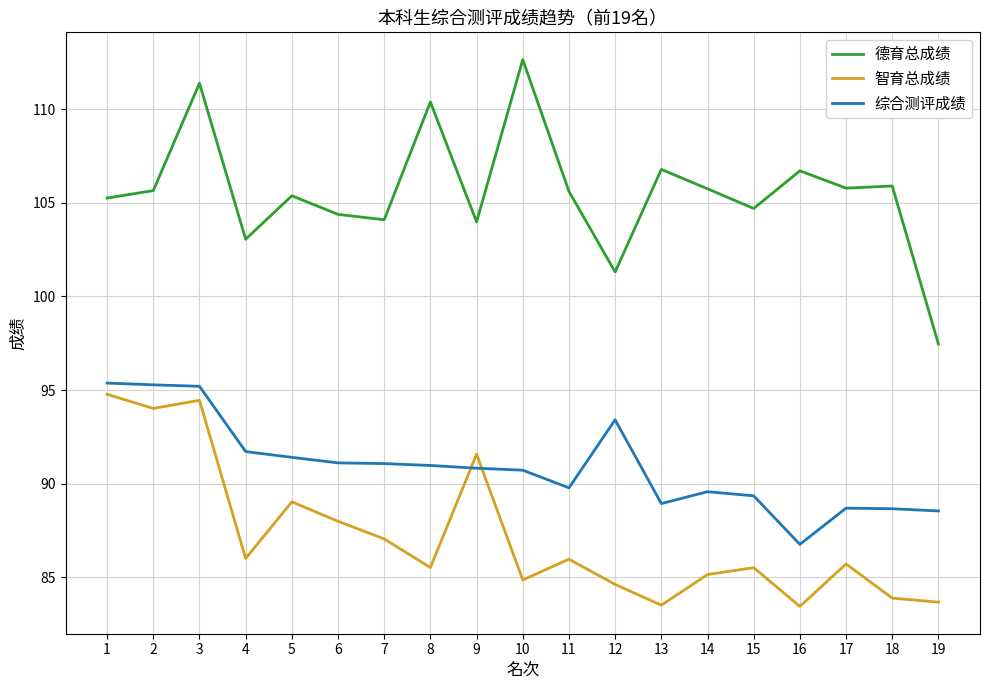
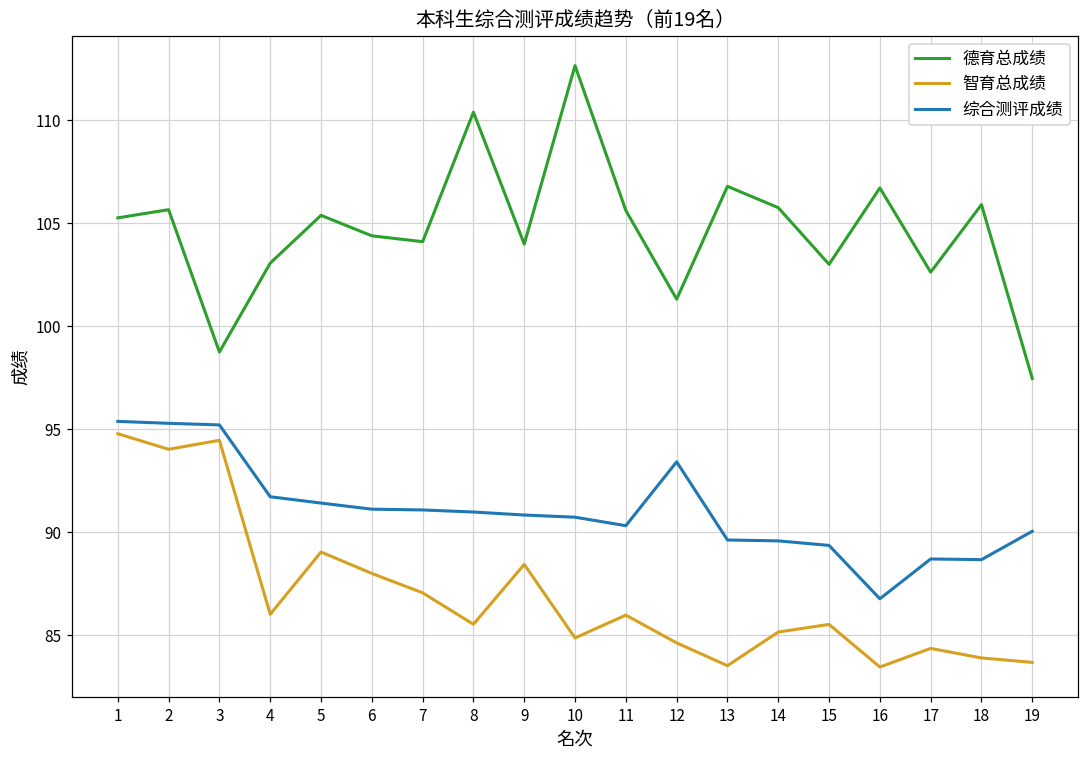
  {
    "德育总成绩": {
      "1": 105.3,
      "2": 105.7,
-     "3": 111.4,
+     "3": 98.7,
      "4": 103.1,
      "5": 105.4,
      "6": 104.4,
      "7": 104.1,
      "8": 110.4,
      "9": 104.0,
      "10": 112.6,
      "11": 105.6,
      "12": 101.3,
      "13": 106.8,
      "14": 105.8,
-     "15": 104.7,
+     "15": 103.0,
      "16": 106.7,
-     "17": 105.8,
+     "17": 102.6,
      "18": 105.9,
      "19": 97.5
    },
    "智育总成绩": {
      "1": 94.8,
      "2": 94.0,
      "3": 94.5,
      "4": 86.0,
      "5": 89.0,
      "6": 88.0,
      "7": 87.1,
      "8": 85.5,
-     "9": 91.6,
+     "9": 88.4,
      "10": 84.9,
      "11": 86.0,
      "12": 84.6,
      "13": 83.5,
      "14": 85.1,
      "15": 85.5,
      "16": 83.4,
-     "17": 85.7,
+     "17": 84.4,
      "18": 83.9,
      "19": 83.7
    },
    "综合测评成绩": {
      "1": 95.4,
      "2": 95.3,
      "3": 95.2,
      "4": 91.7,
      "5": 91.4,
      "6": 91.1,
      "7": 91.1,
      "8": 91.0,
      "9": 90.8,
      "10": 90.7,
-     "11": 89.8,
+     "11": 90.3,
      "12": 93.4,
-     "13": 88.9,
+     "13": 89.6,
      "14": 89.6,
      "15": 89.4,
      "16": 86.8,
      "17": 88.7,
      "18": 88.7,
-     "19": 88.5
+     "19": 90.0
    }
  }
